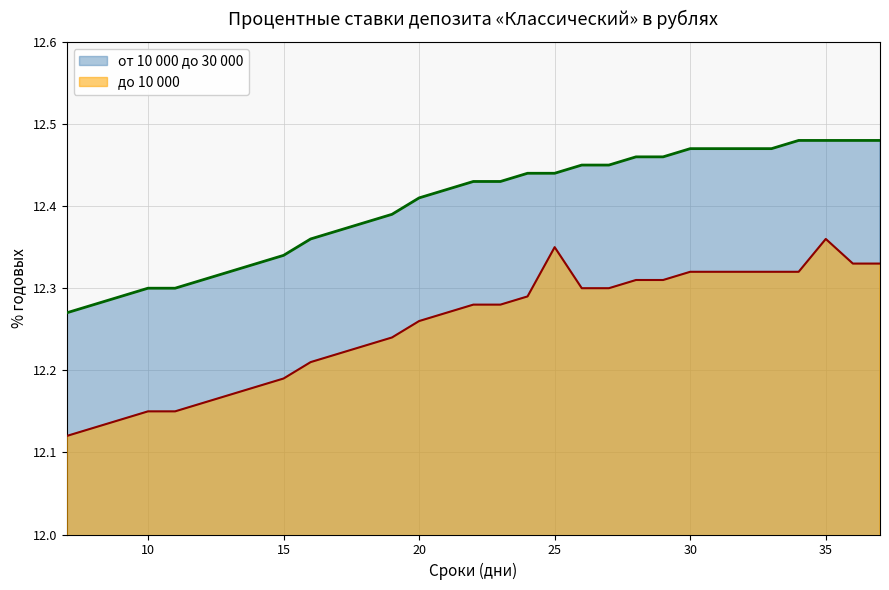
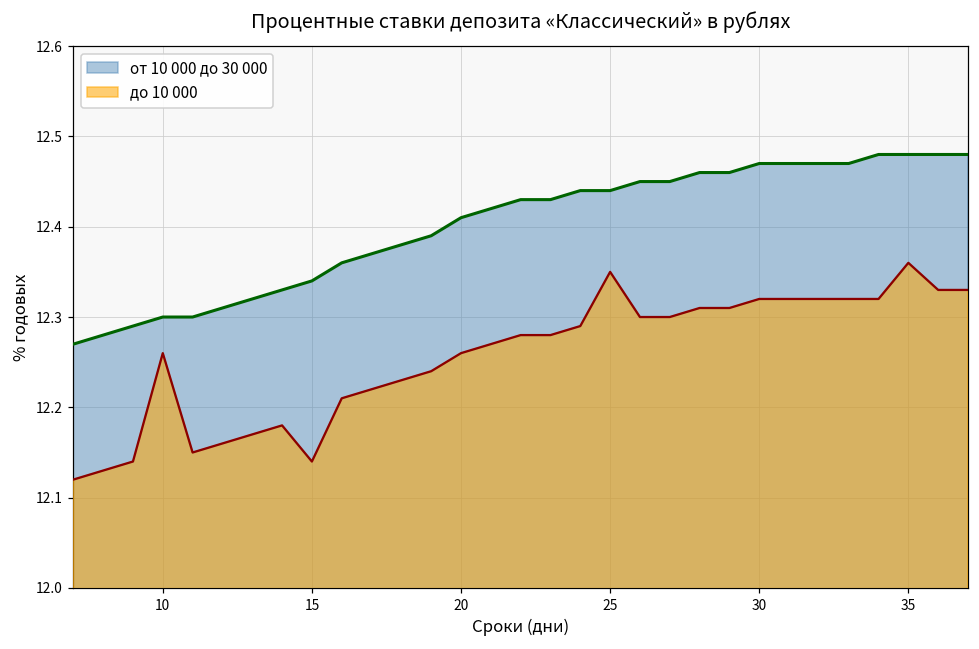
  {
    "от 10 000 до 30 000": {
      "10": 12.30,
      "15": 12.34,
      "20": 12.41,
      "25": 12.44,
      "30": 12.47,
      "35": 12.48
    },
    "до 10 000": {
-     "10": 12.15,
-     "15": 12.19,
+     "10": 12.26,
+     "15": 12.14,
      "20": 12.26,
      "25": 12.35,
      "30": 12.32,
      "35": 12.36
    }
  }
